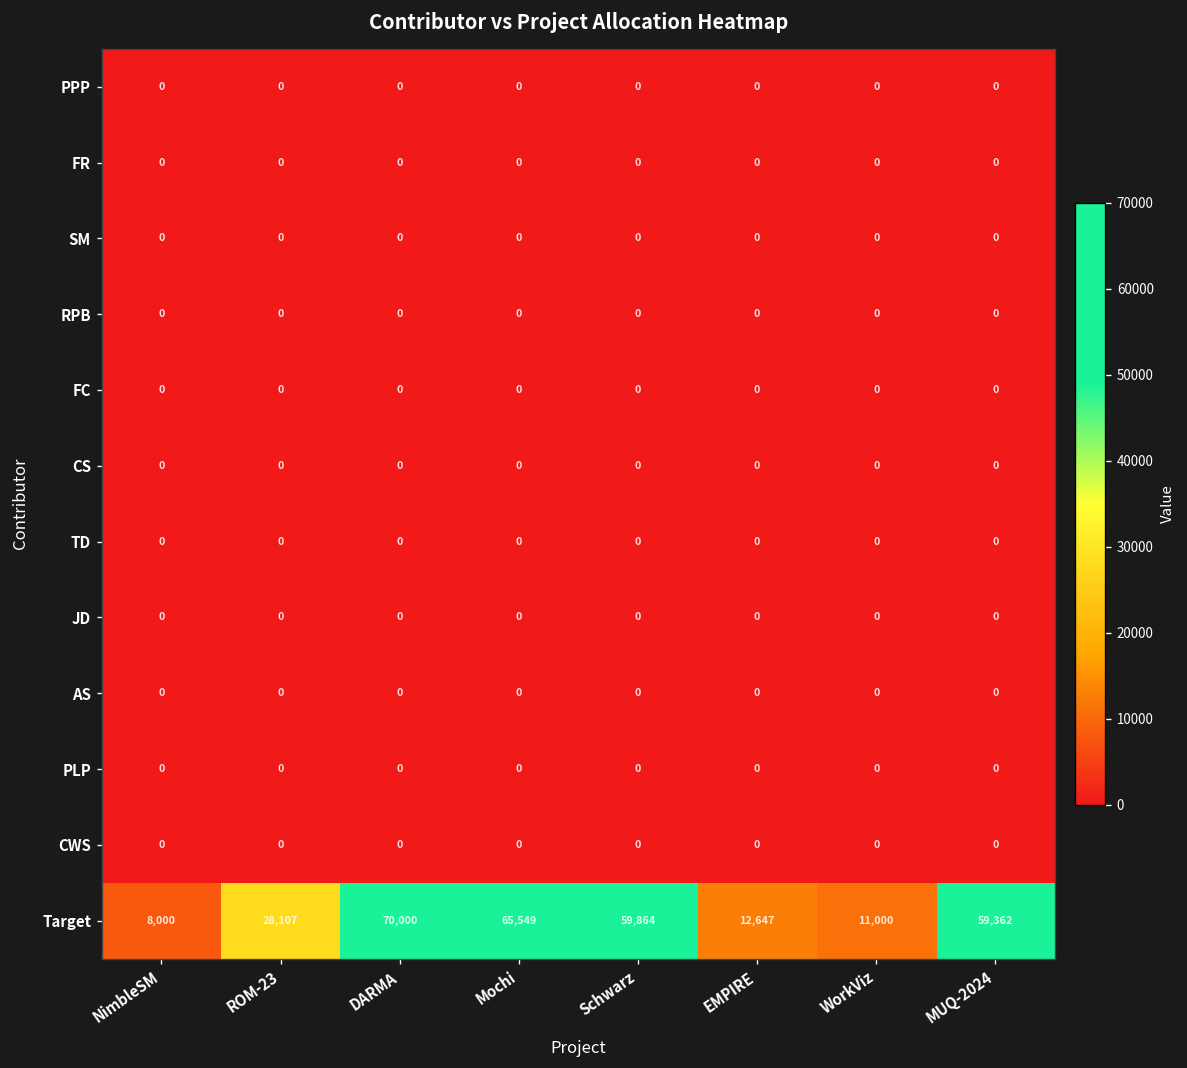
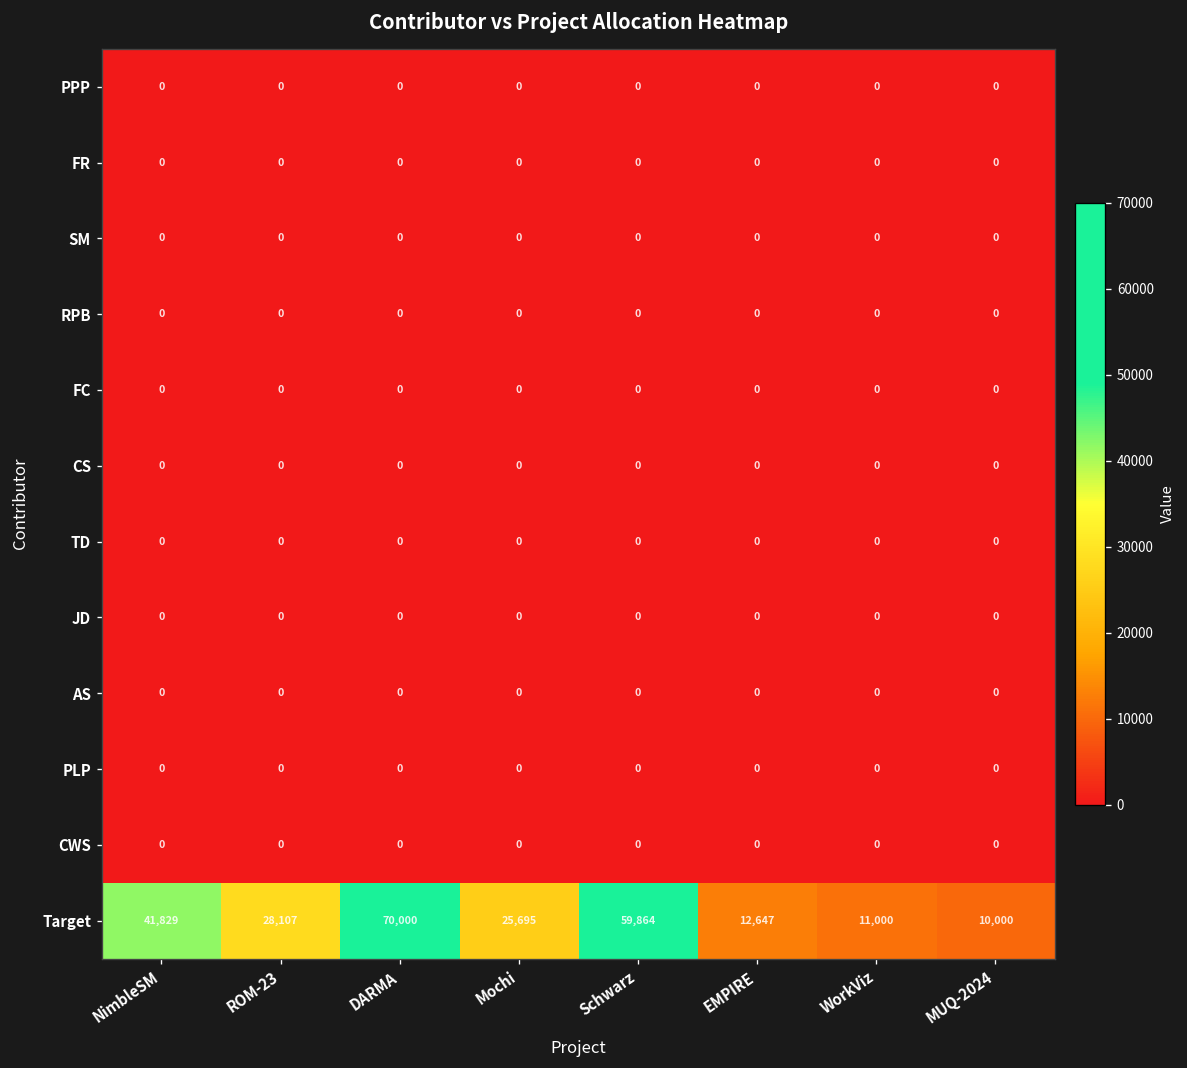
  {
    "PPP": {
      "NimbleSM": "0",
      "ROM-23": "0",
      "DARMA": "0",
      "Mochi": "0",
      "Schwarz": "0",
      "EMPIRE": "0",
      "WorkViz": "0",
      "MUQ-2024": "0"
    },
    "FR": {
      "NimbleSM": "0",
      "ROM-23": "0",
      "DARMA": "0",
      "Mochi": "0",
      "Schwarz": "0",
      "EMPIRE": "0",
      "WorkViz": "0",
      "MUQ-2024": "0"
    },
    "SM": {
      "NimbleSM": "0",
      "ROM-23": "0",
      "DARMA": "0",
      "Mochi": "0",
      "Schwarz": "0",
      "EMPIRE": "0",
      "WorkViz": "0",
      "MUQ-2024": "0"
    },
    "RPB": {
      "NimbleSM": "0",
      "ROM-23": "0",
      "DARMA": "0",
      "Mochi": "0",
      "Schwarz": "0",
      "EMPIRE": "0",
      "WorkViz": "0",
      "MUQ-2024": "0"
    },
    "FC": {
      "NimbleSM": "0",
      "ROM-23": "0",
      "DARMA": "0",
      "Mochi": "0",
      "Schwarz": "0",
      "EMPIRE": "0",
      "WorkViz": "0",
      "MUQ-2024": "0"
    },
    "CS": {
      "NimbleSM": "0",
      "ROM-23": "0",
      "DARMA": "0",
      "Mochi": "0",
      "Schwarz": "0",
      "EMPIRE": "0",
      "WorkViz": "0",
      "MUQ-2024": "0"
    },
    "TD": {
      "NimbleSM": "0",
      "ROM-23": "0",
      "DARMA": "0",
      "Mochi": "0",
      "Schwarz": "0",
      "EMPIRE": "0",
      "WorkViz": "0",
      "MUQ-2024": "0"
    },
    "JD": {
      "NimbleSM": "0",
      "ROM-23": "0",
      "DARMA": "0",
      "Mochi": "0",
      "Schwarz": "0",
      "EMPIRE": "0",
      "WorkViz": "0",
      "MUQ-2024": "0"
    },
    "AS": {
      "NimbleSM": "0",
      "ROM-23": "0",
      "DARMA": "0",
      "Mochi": "0",
      "Schwarz": "0",
      "EMPIRE": "0",
      "WorkViz": "0",
      "MUQ-2024": "0"
    },
    "PLP": {
      "NimbleSM": "0",
      "ROM-23": "0",
      "DARMA": "0",
      "Mochi": "0",
      "Schwarz": "0",
      "EMPIRE": "0",
      "WorkViz": "0",
      "MUQ-2024": "0"
    },
    "CWS": {
      "NimbleSM": "0",
      "ROM-23": "0",
      "DARMA": "0",
      "Mochi": "0",
      "Schwarz": "0",
      "EMPIRE": "0",
      "WorkViz": "0",
      "MUQ-2024": "0"
    },
    "Target": {
-     "NimbleSM": "8,000",
+     "NimbleSM": "41,829",
      "ROM-23": "28,107",
      "DARMA": "70,000",
-     "Mochi": "65,549",
+     "Mochi": "25,695",
      "Schwarz": "59,864",
      "EMPIRE": "12,647",
      "WorkViz": "11,000",
-     "MUQ-2024": "59,362"
+     "MUQ-2024": "10,000"
    }
  }
